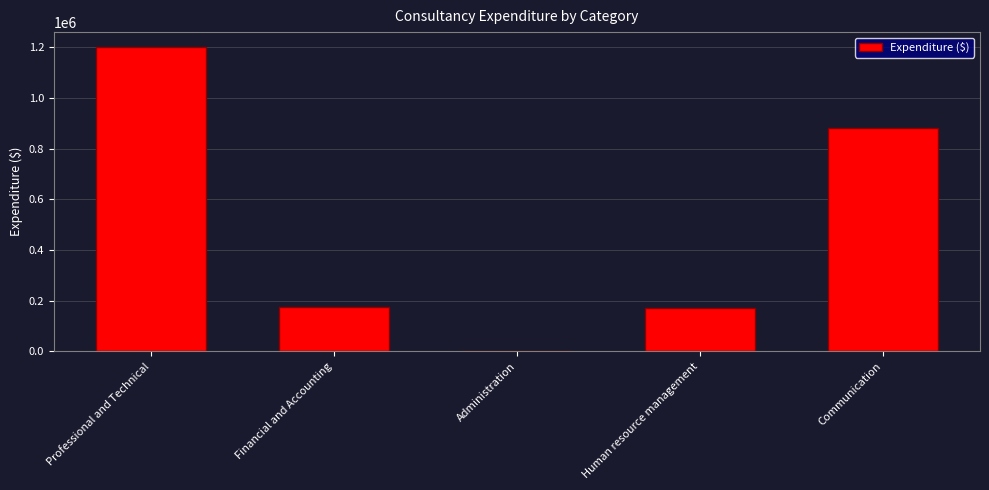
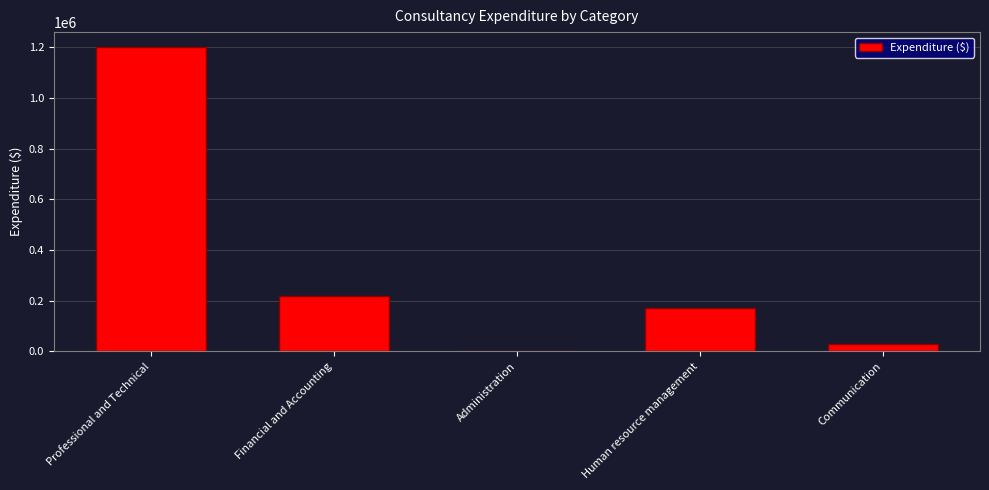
  {
    "Professional and Technical": 1200000,
-   "Financial and Accounting": 170000,
+   "Financial and Accounting": 220000,
    "Administration": 0,
    "Human resource management": 170000,
-   "Communication": 880000
+   "Communication": 30000
  }
